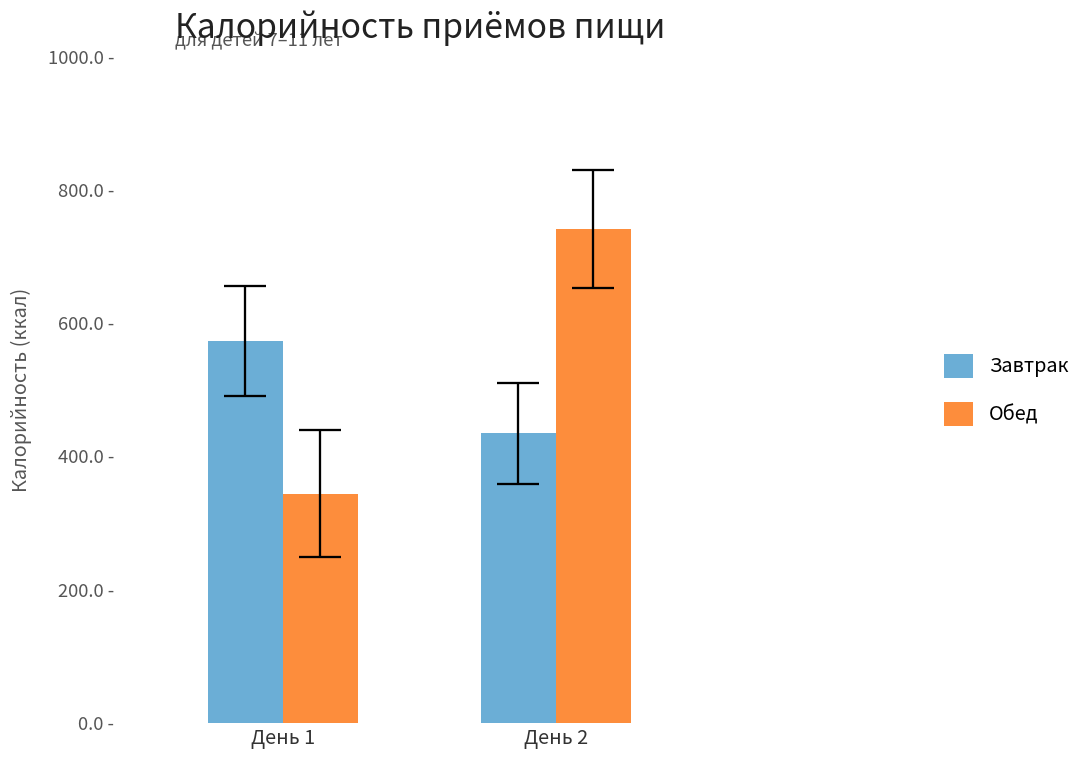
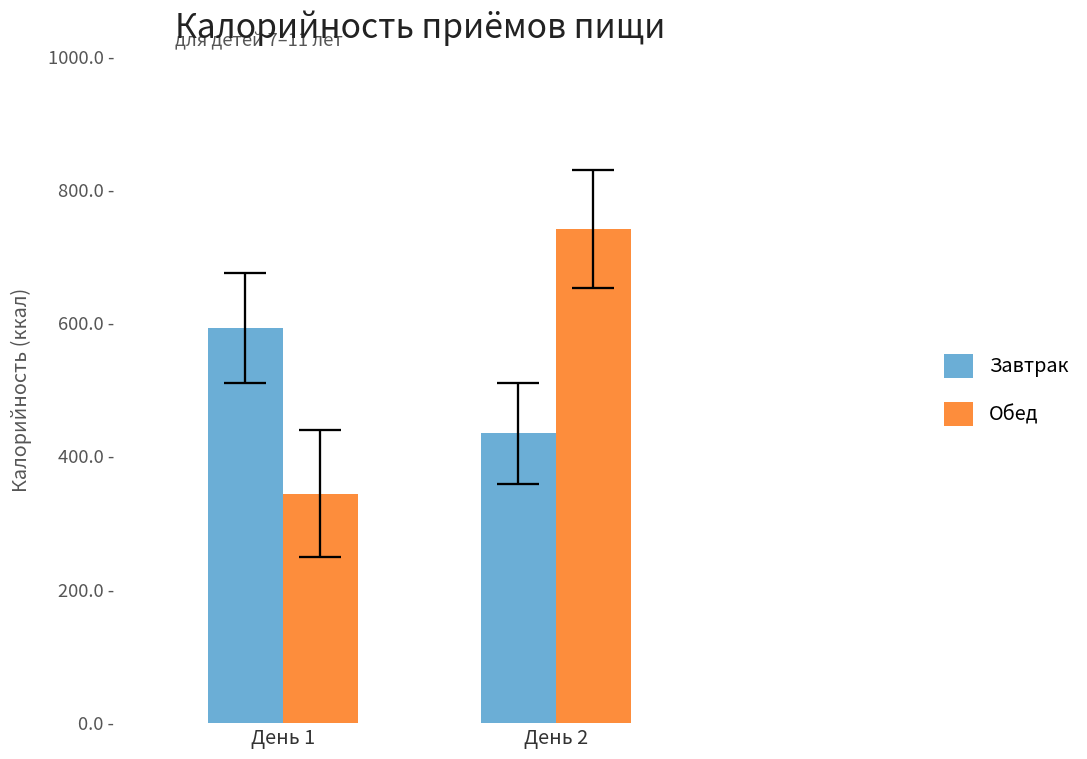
  {
    "Завтрак": {
-     "День 1": "570 -",
+     "День 1": "590 -",
      "День 2": "430 -"
    },
    "Обед": {
      "День 1": "340 -",
      "День 2": "740 -"
    }
  }
